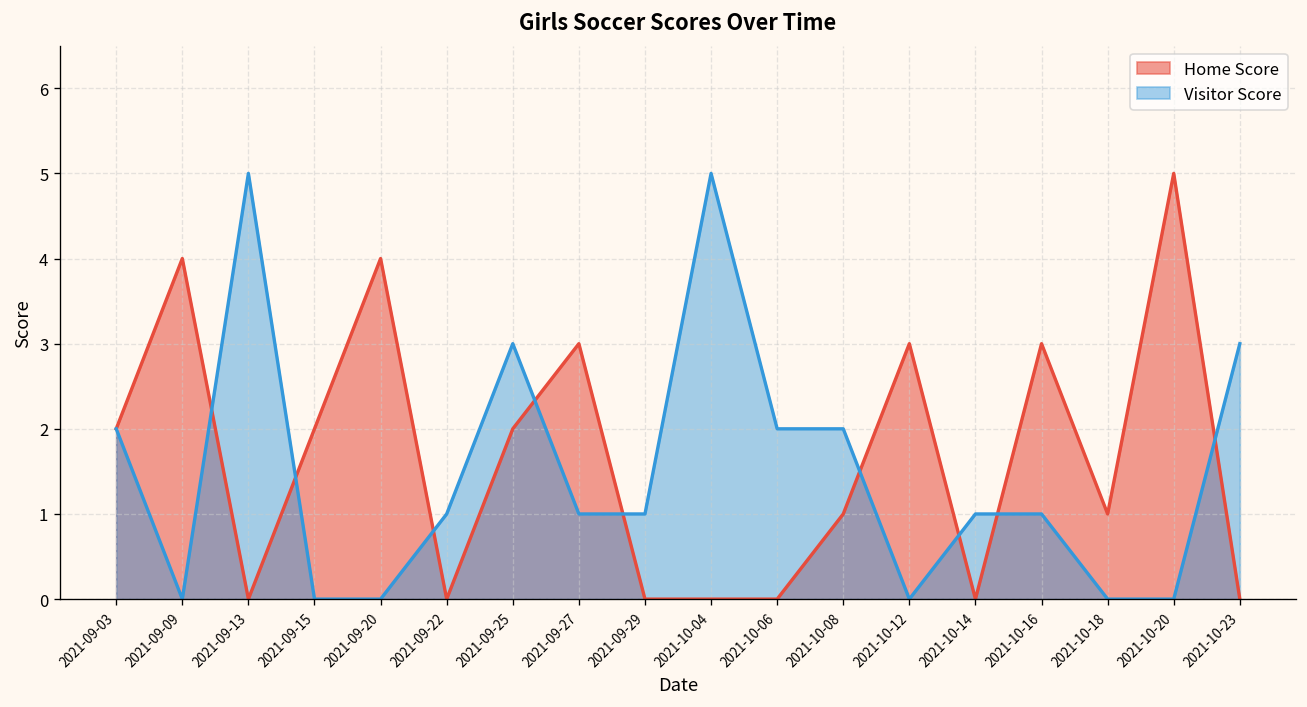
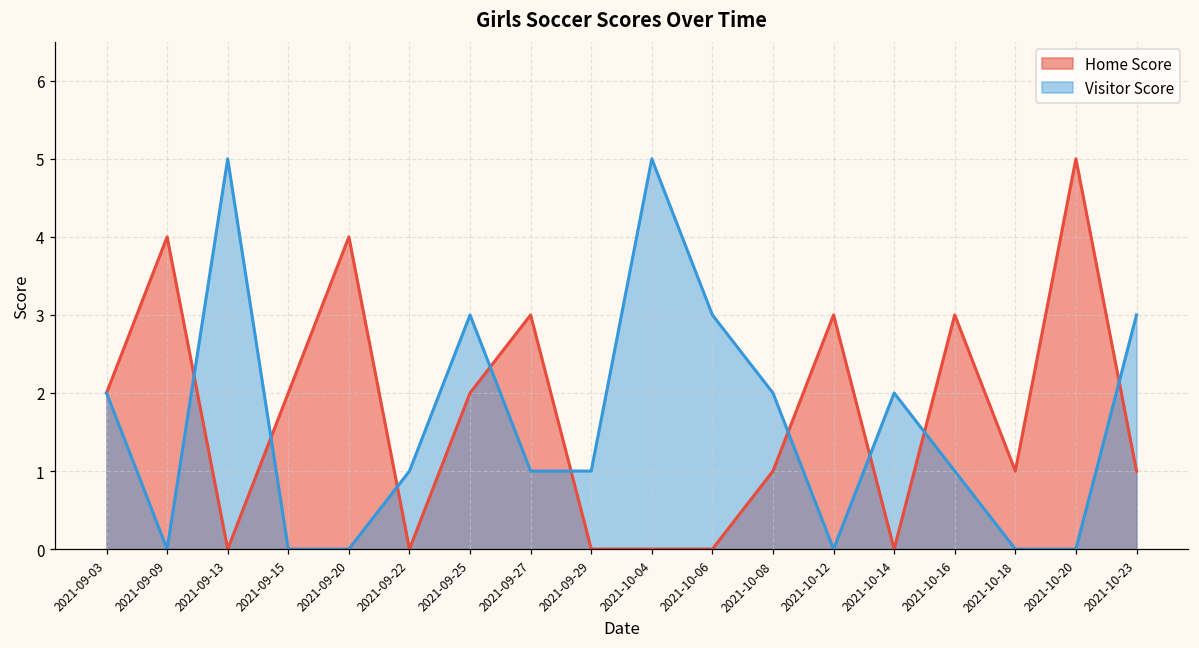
  {
    "Home Score": {
      "2021-09-09": 4,
      "2021-09-13": 0,
      "2021-09-15": 2,
      "2021-09-20": 4,
      "2021-09-22": 0,
      "2021-09-25": 2,
      "2021-09-27": 3,
      "2021-09-29": 0,
      "2021-10-04": 0,
      "2021-10-06": 0,
      "2021-10-08": 1,
      "2021-10-12": 3,
      "2021-10-14": 0,
      "2021-10-16": 3,
      "2021-10-18": 1,
      "2021-10-20": 5,
-     "2021-10-23": 0
+     "2021-10-23": 1
    },
    "Visitor Score": {
      "2021-09-09": 0,
      "2021-09-13": 5,
      "2021-09-15": 0,
      "2021-09-20": 0,
      "2021-09-22": 1,
      "2021-09-25": 3,
      "2021-09-27": 1,
      "2021-09-29": 1,
      "2021-10-04": 5,
-     "2021-10-06": 2,
+     "2021-10-06": 3,
      "2021-10-08": 2,
      "2021-10-12": 0,
-     "2021-10-14": 1,
+     "2021-10-14": 2,
      "2021-10-16": 1,
      "2021-10-18": 0,
      "2021-10-20": 0,
      "2021-10-23": 3
    }
  }
